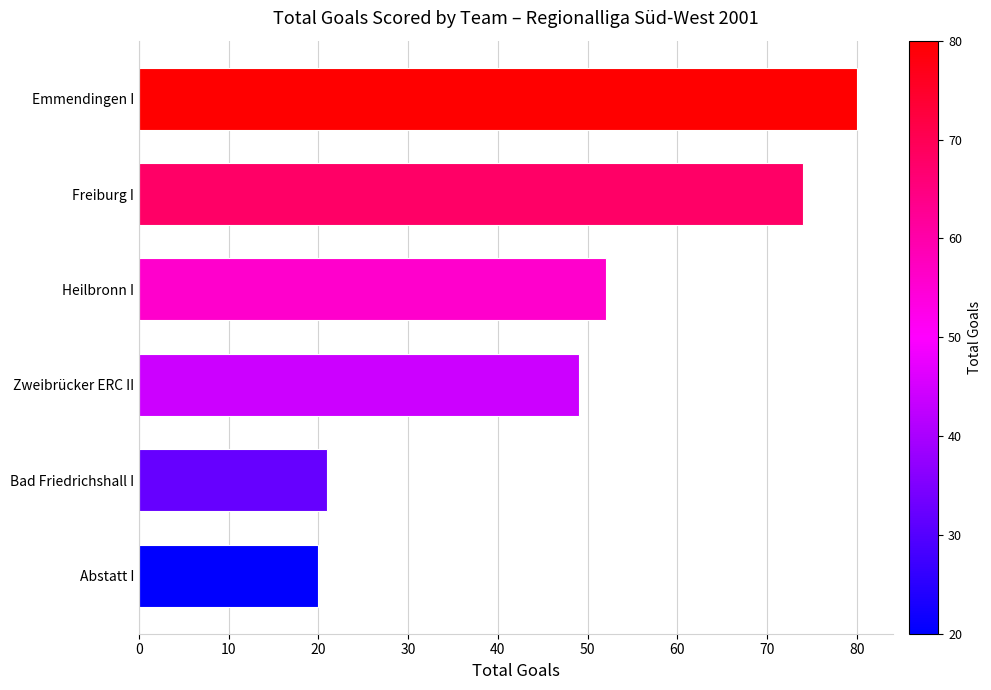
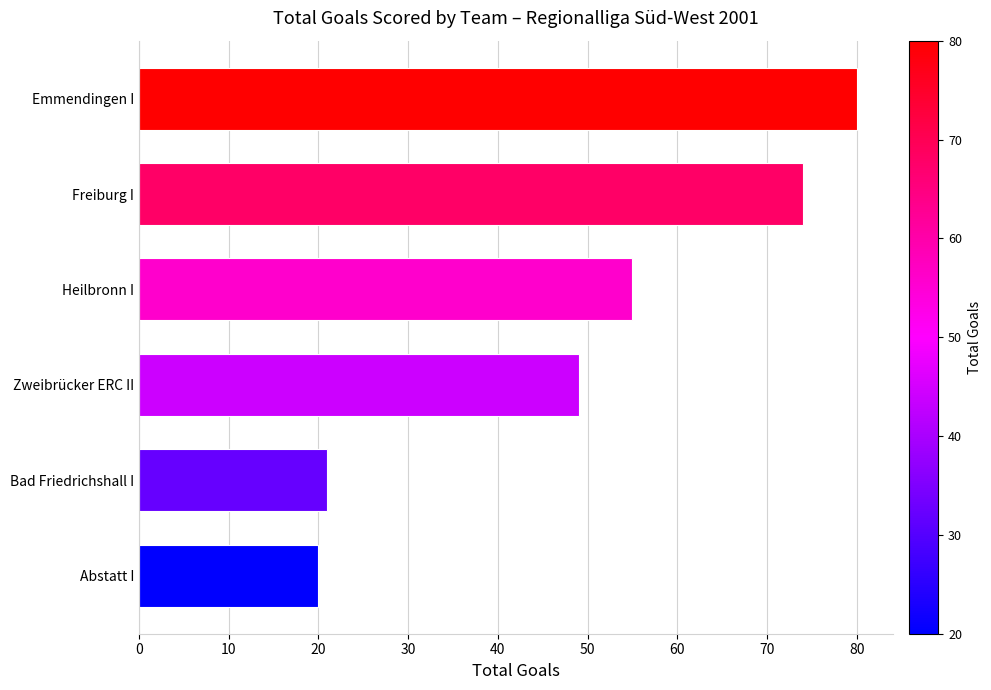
  {
    "Emmendingen I": 80,
    "Freiburg I": 74,
-   "Heilbronn I": 52,
+   "Heilbronn I": 55,
    "Zweibrücker ERC II": 49,
    "Bad Friedrichshall I": 21,
    "Abstatt I": 20
  }
